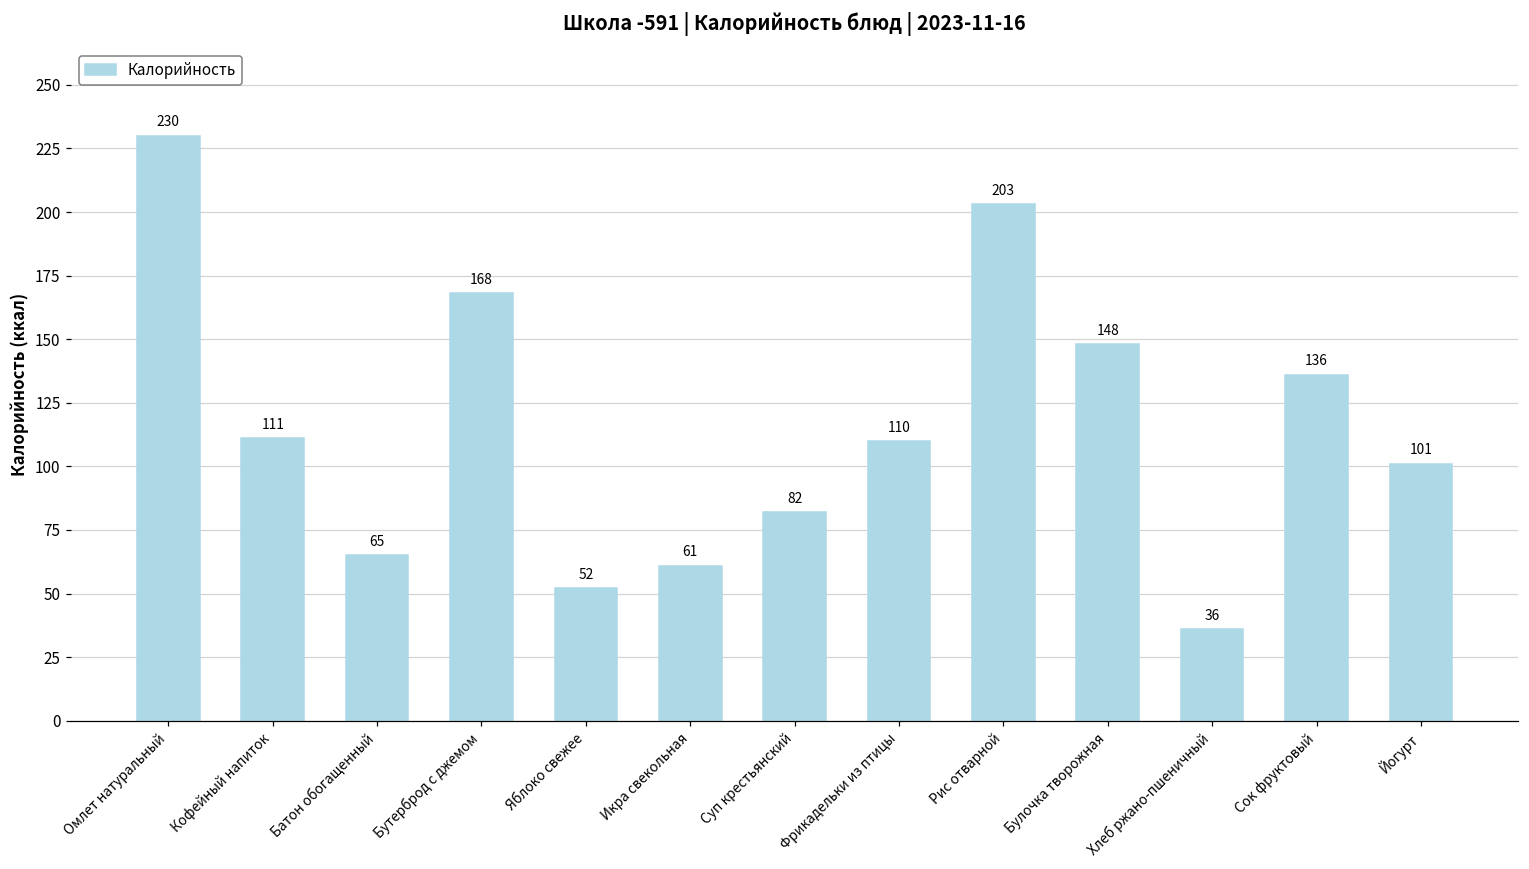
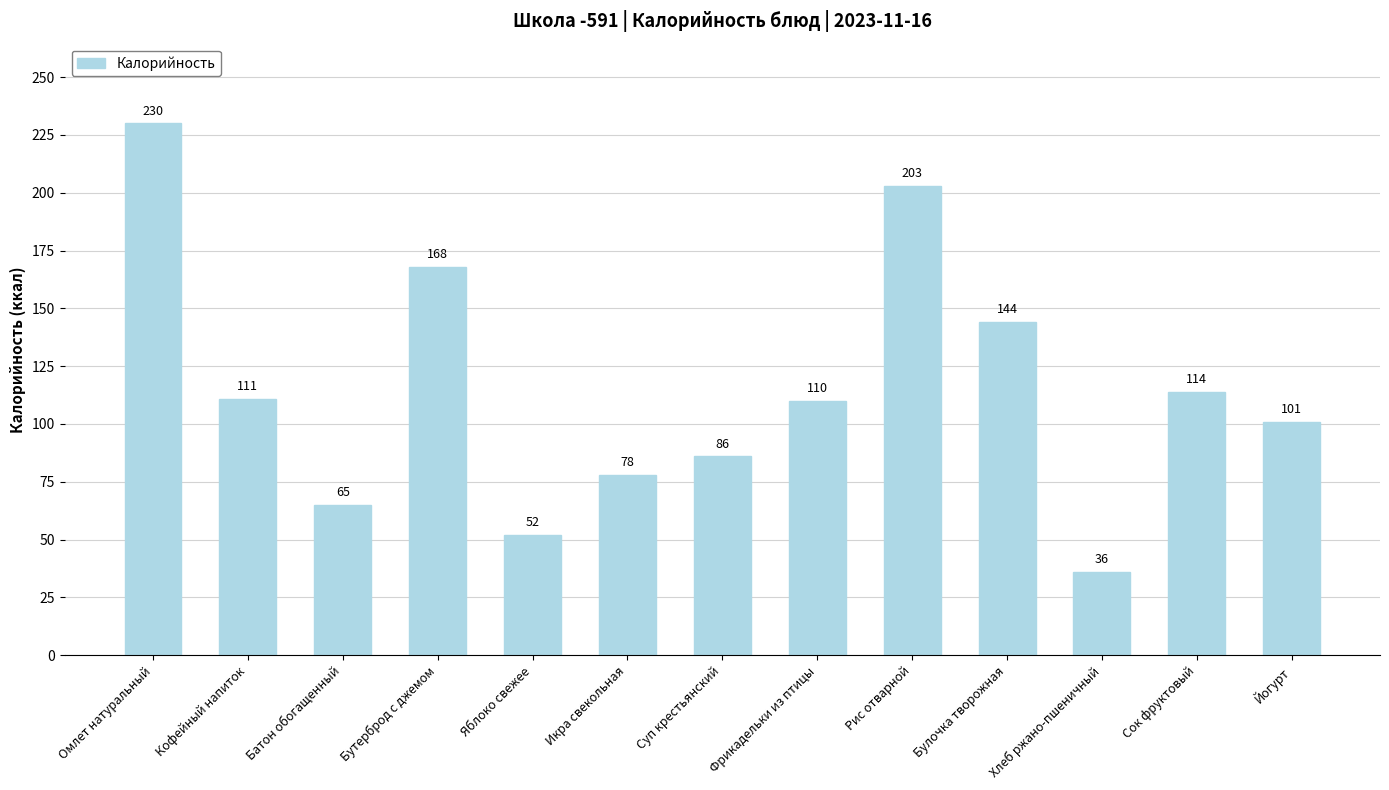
  {
    "Омлет натуральный": 230,
    "Кофейный напиток": 111,
    "Батон обогащенный": 65,
    "Бутерброд с джемом": 168,
    "Яблоко свежее": 52,
-   "Икра свекольная": 61,
-   "Суп крестьянский": 82,
+   "Икра свекольная": 78,
+   "Суп крестьянский": 86,
    "Фрикадельки из птицы": 110,
    "Рис отварной": 203,
-   "Булочка творожная": 148,
+   "Булочка творожная": 144,
    "Хлеб ржано-пшеничный": 36,
-   "Сок фруктовый": 136,
+   "Сок фруктовый": 114,
    "Йогурт": 101
  }
